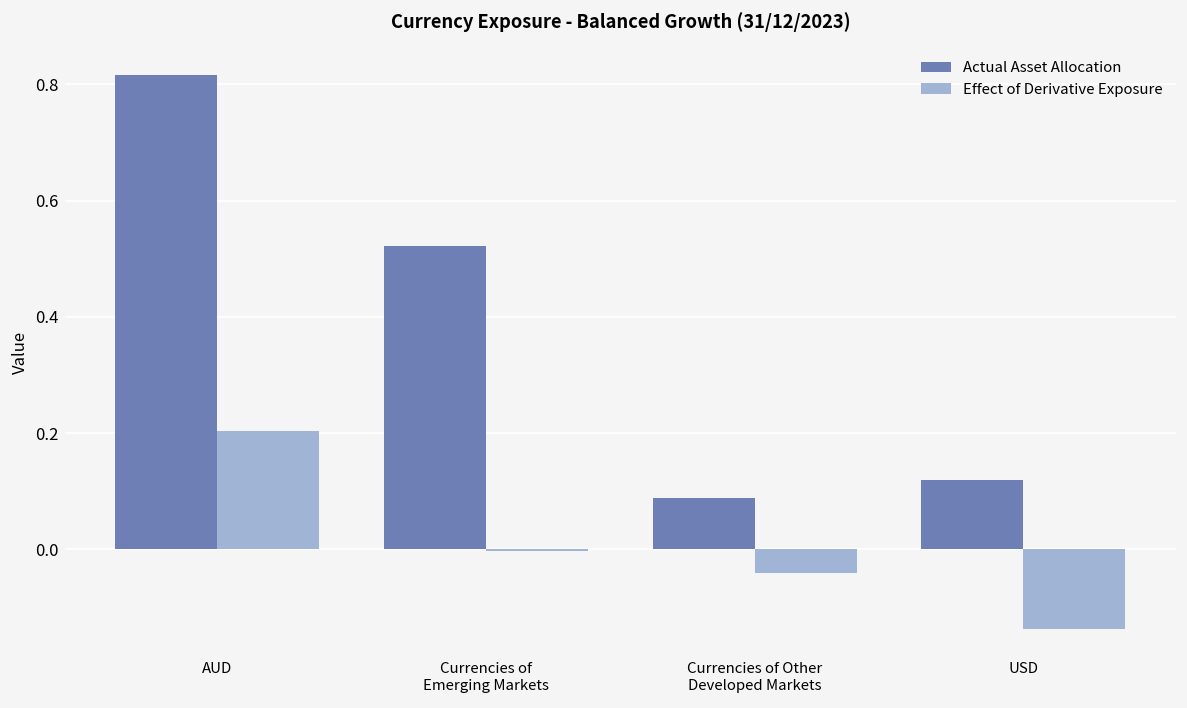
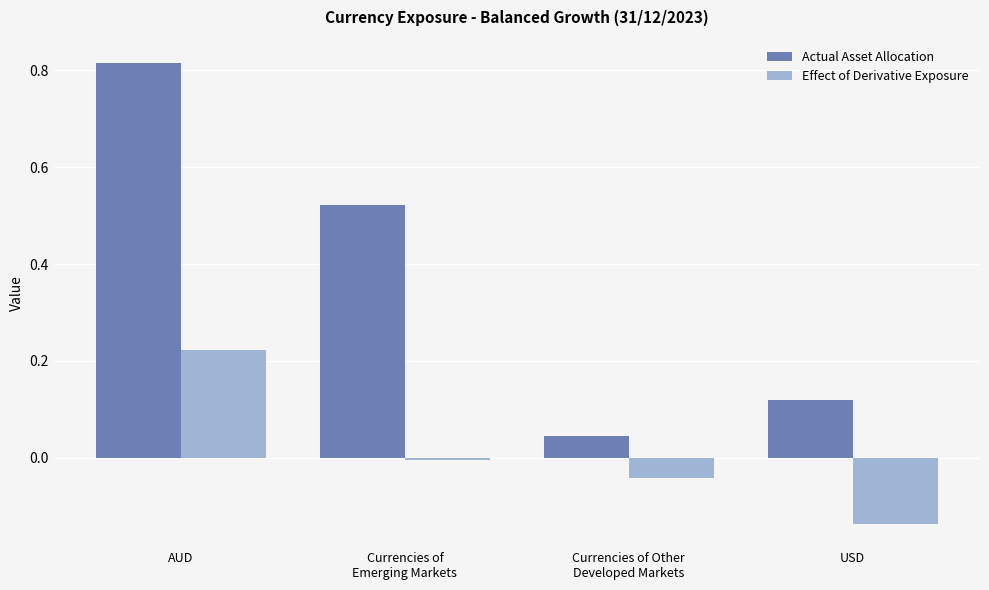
  {
    "Actual Asset Allocation": {
      "AUD": 0.82,
      "Currencies of Emerging Markets": 0.52,
-     "Currencies of Other Developed Markets": 0.09,
+     "Currencies of Other Developed Markets": 0.04,
      "USD": 0.12
    },
    "Effect of Derivative Exposure": {
-     "AUD": 0.20,
+     "AUD": 0.22,
      "Currencies of Other Developed Markets": -0.04,
      "USD": -0.14
    }
  }
